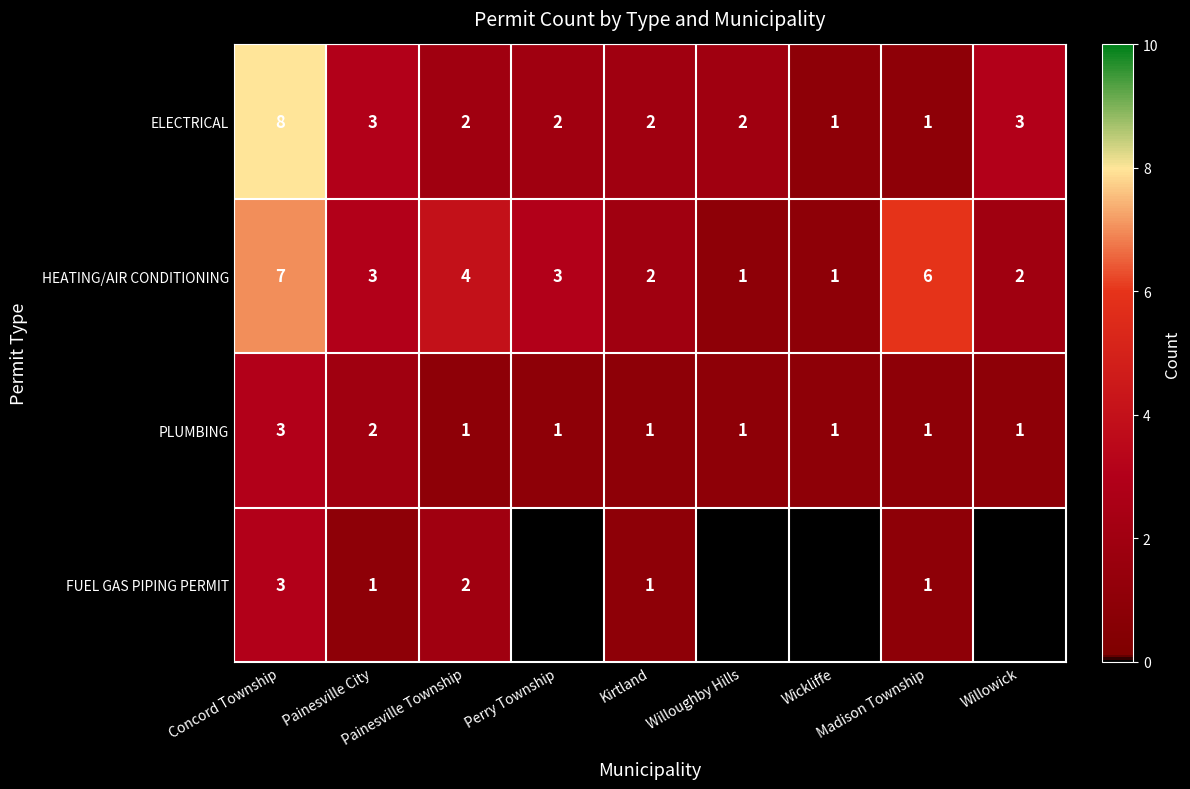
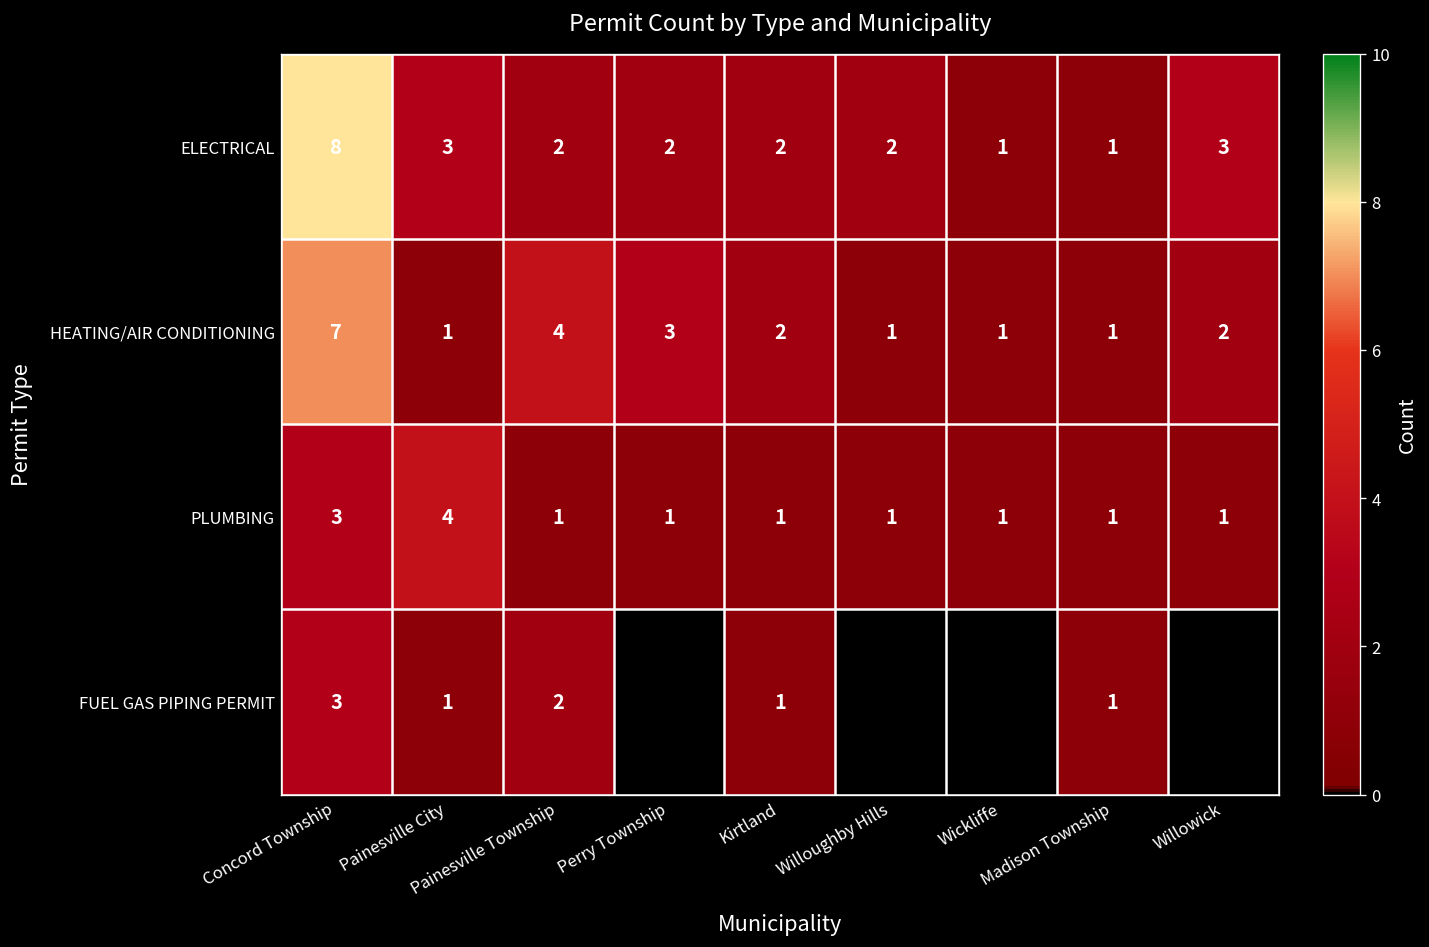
  {
    "ELECTRICAL": {
      "Concord Township": 8,
      "Painesville City": 3,
      "Painesville Township": 2,
      "Perry Township": 2,
      "Kirtland": 2,
      "Willoughby Hills": 2,
      "Wickliffe": 1,
      "Madison Township": 1,
      "Willowick": 3
    },
    "HEATING/AIR CONDITIONING": {
      "Concord Township": 7,
-     "Painesville City": 3,
+     "Painesville City": 1,
      "Painesville Township": 4,
      "Perry Township": 3,
      "Kirtland": 2,
      "Willoughby Hills": 1,
      "Wickliffe": 1,
-     "Madison Township": 6,
+     "Madison Township": 1,
      "Willowick": 2
    },
    "PLUMBING": {
      "Concord Township": 3,
-     "Painesville City": 2,
+     "Painesville City": 4,
      "Painesville Township": 1,
      "Perry Township": 1,
      "Kirtland": 1,
      "Willoughby Hills": 1,
      "Wickliffe": 1,
      "Madison Township": 1,
      "Willowick": 1
    },
    "FUEL GAS PIPING PERMIT": {
      "Concord Township": 3,
      "Painesville City": 1,
      "Painesville Township": 2,
      "Kirtland": 1,
      "Madison Township": 1
    }
  }
